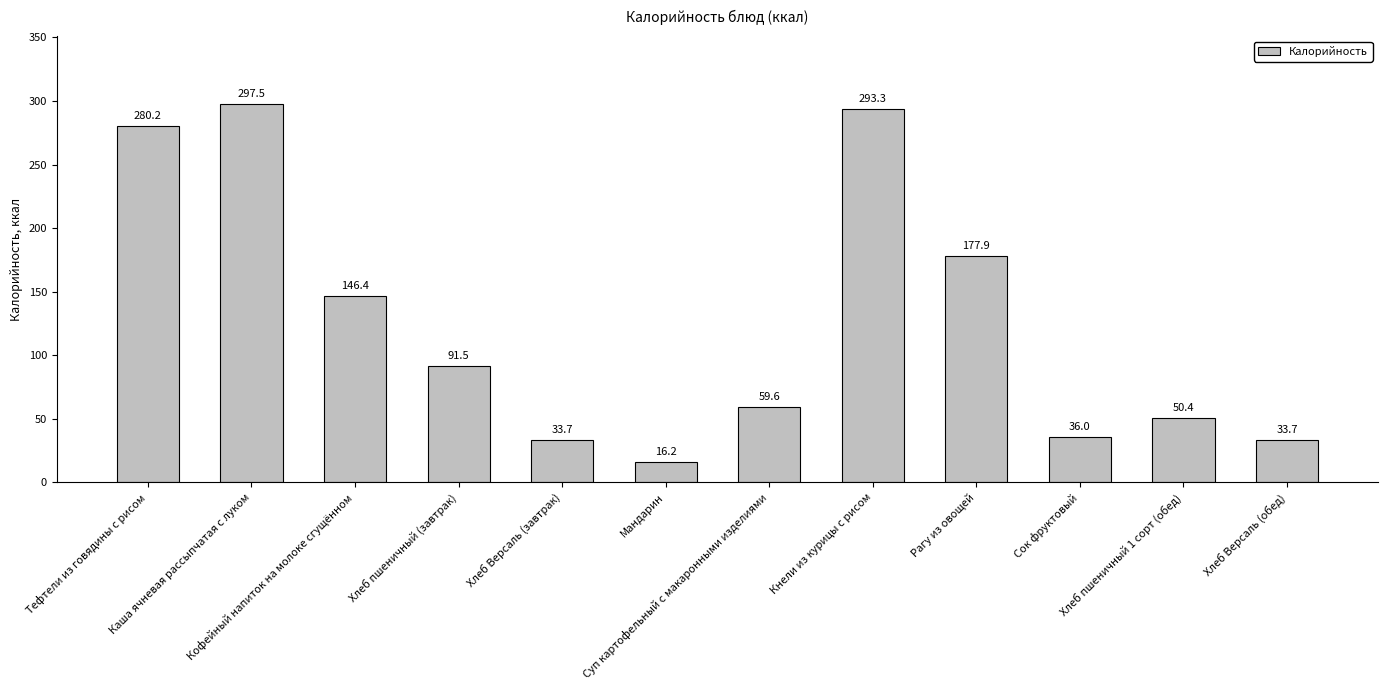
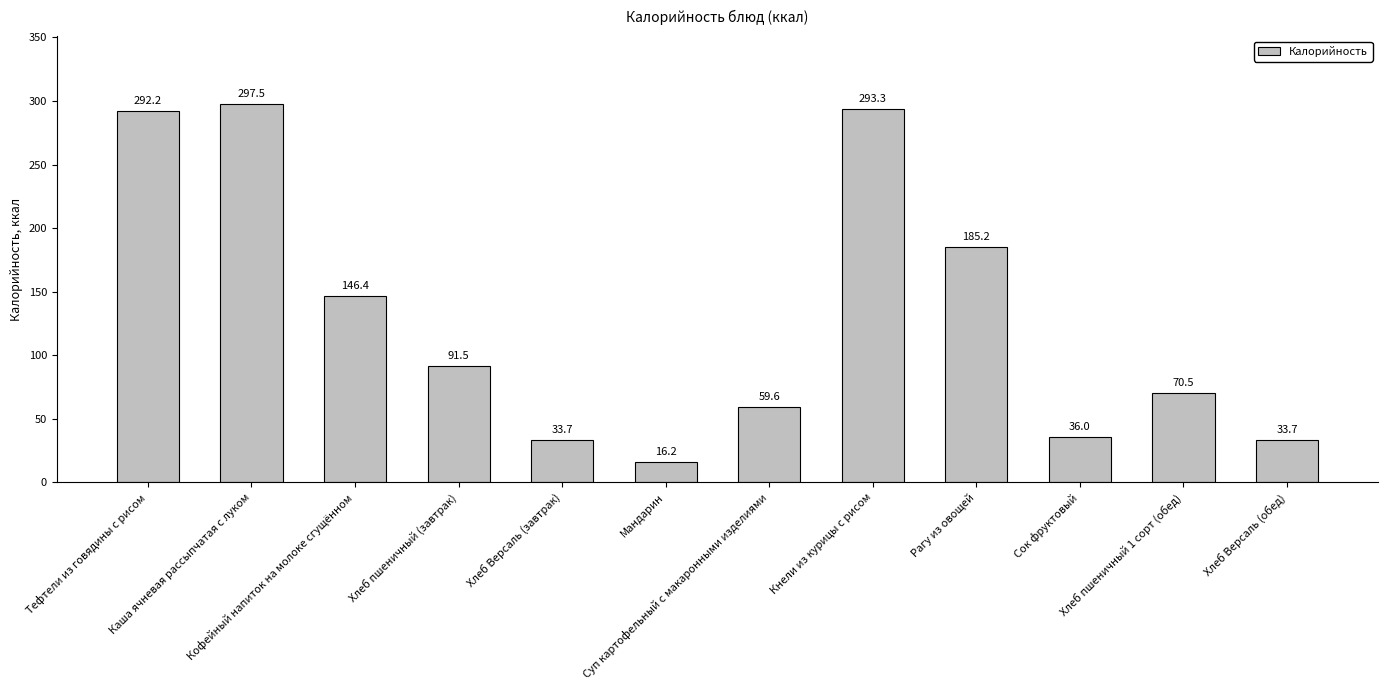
  {
-   "Тефтели из говядины с рисом": 280.2,
+   "Тефтели из говядины с рисом": 292.2,
    "Каша ячневая рассыпчатая с луком": 297.5,
    "Кофейный напиток на молоке сгущённом": 146.4,
    "Хлеб пшеничный (завтрак)": 91.5,
    "Хлеб Версаль (завтрак)": 33.7,
    "Мандарин": 16.2,
    "Суп картофельный с макаронными изделиями": 59.6,
    "Кнели из курицы с рисом": 293.3,
-   "Рагу из овощей": 177.9,
+   "Рагу из овощей": 185.2,
    "Сок фруктовый": 36.0,
-   "Хлеб пшеничный 1 сорт (обед)": 50.4,
+   "Хлеб пшеничный 1 сорт (обед)": 70.5,
    "Хлеб Версаль (обед)": 33.7
  }
